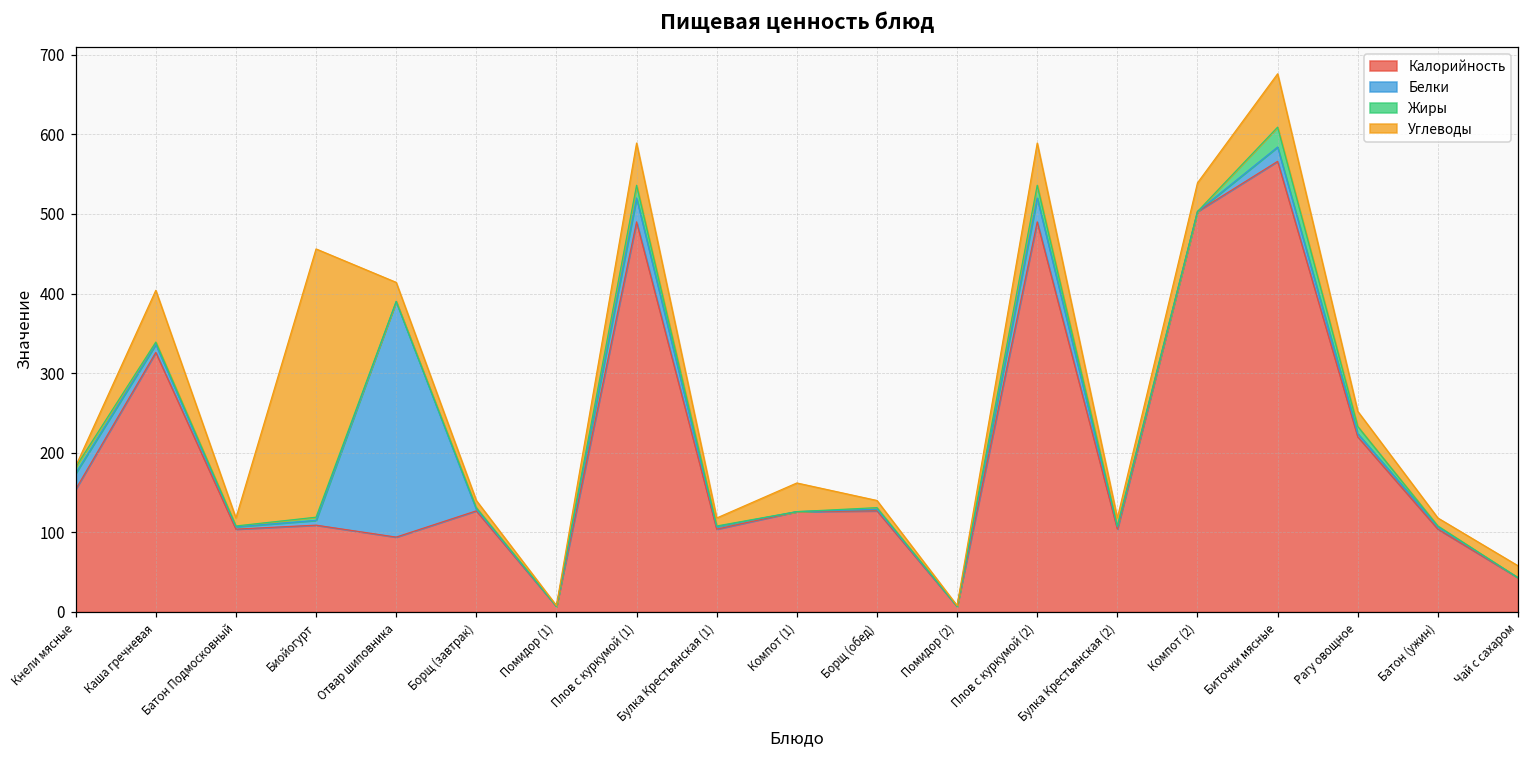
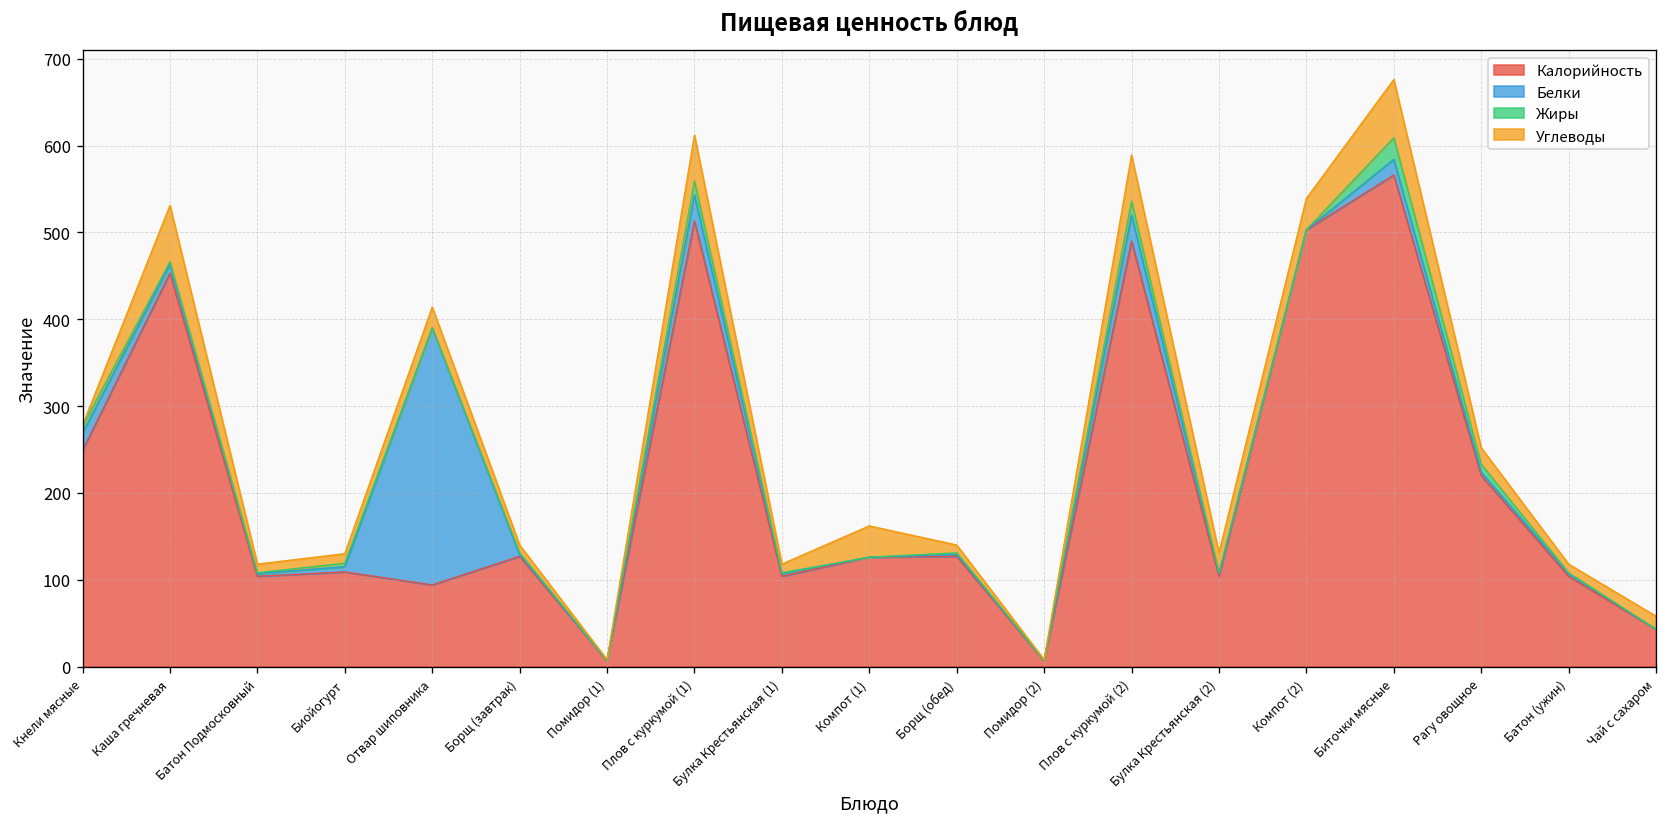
  {
    "Калорийность": {
-     "Кнели мясные": 150,
-     "Каша гречневая": 330,
+     "Кнели мясные": 250,
+     "Каша гречневая": 450,
      "Биойогурт": 110,
      "Отвар шиповника": 90,
-     "Плов с куркумой (1)": 490,
+     "Плов с куркумой (1)": 510,
      "Плов с куркумой (2)": 490,
      "Биточки мясные": 570,
      "Рагу овощное": 220
    },
    "Белки": {
      "Кнели мясные": 20,
      "Биойогурт": 10,
      "Плов с куркумой (1)": 30,
      "Плов с куркумой (2)": 30,
      "Биточки мясные": 20,
      "Рагу овощное": 0
    },
    "Жиры": {
      "Биойогурт": 0,
      "Плов с куркумой (1)": 20,
      "Плов с куркумой (2)": 20,
      "Биточки мясные": 30,
      "Рагу овощное": 10
    },
    "Углеводы": {
      "Каша гречневая": 70,
      "Батон Подмосковный": 10,
-     "Биойогурт": 340,
+     "Биойогурт": 10,
      "Отвар шиповника": 20,
      "Борщ (завтрак)": 10,
      "Плов с куркумой (1)": 50,
      "Булка Крестьянская (1)": 10,
      "Компот (1)": 40,
      "Борщ (обед)": 10,
      "Плов с куркумой (2)": 50,
-     "Булка Крестьянская (2)": 10,
+     "Булка Крестьянская (2)": 20,
      "Компот (2)": 40,
      "Биточки мясные": 70,
      "Рагу овощное": 20,
      "Батон (ужин)": 10,
      "Чай с сахаром": 20
    }
  }
